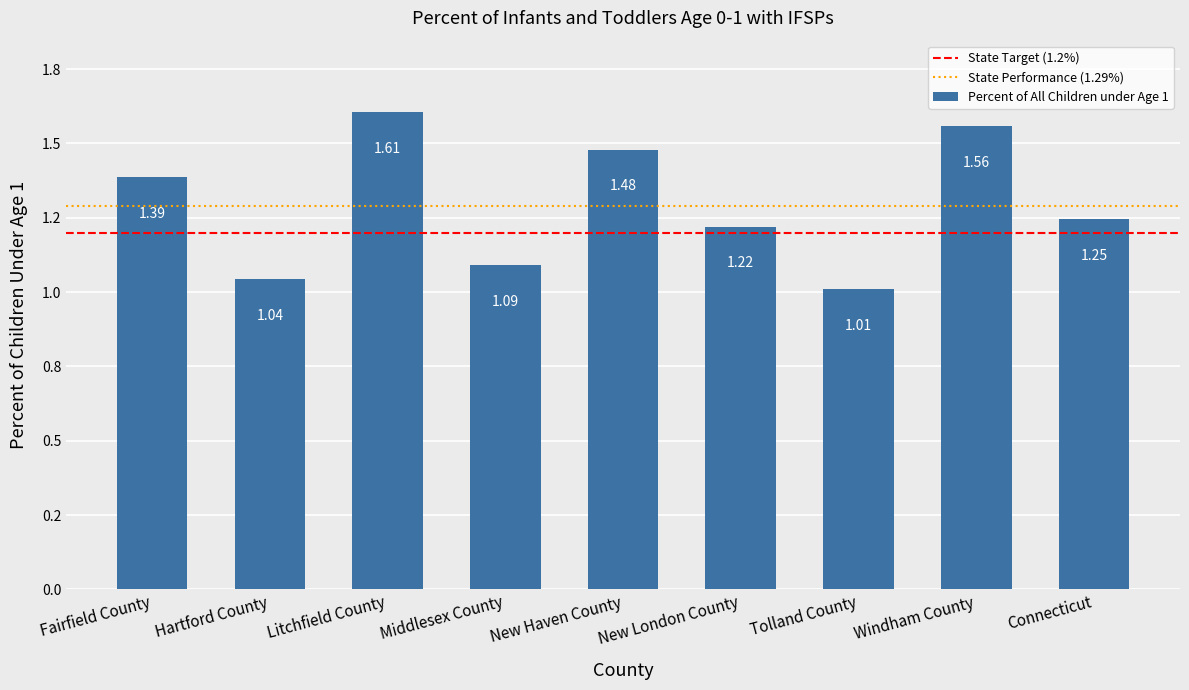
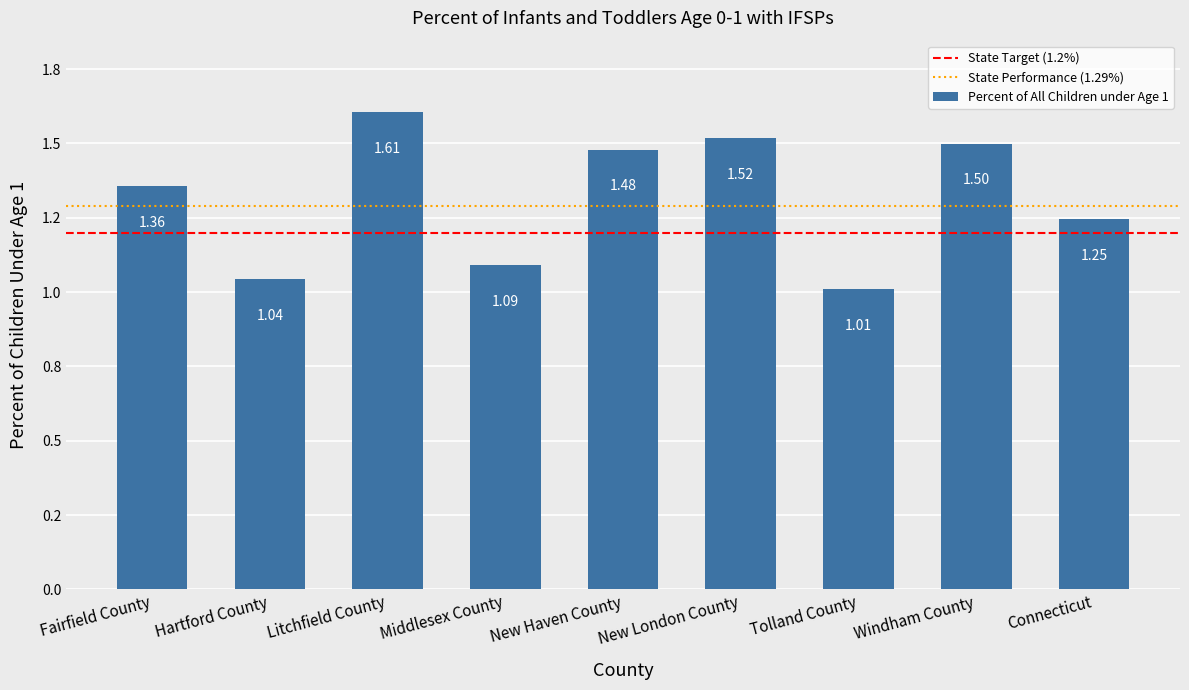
  {
-   "Fairfield County": 1.39,
+   "Fairfield County": 1.36,
    "Hartford County": 1.04,
    "Litchfield County": 1.61,
    "Middlesex County": 1.09,
    "New Haven County": 1.48,
-   "New London County": 1.22,
+   "New London County": 1.52,
    "Tolland County": 1.01,
-   "Windham County": 1.56,
+   "Windham County": 1.50,
    "Connecticut": 1.25
  }
